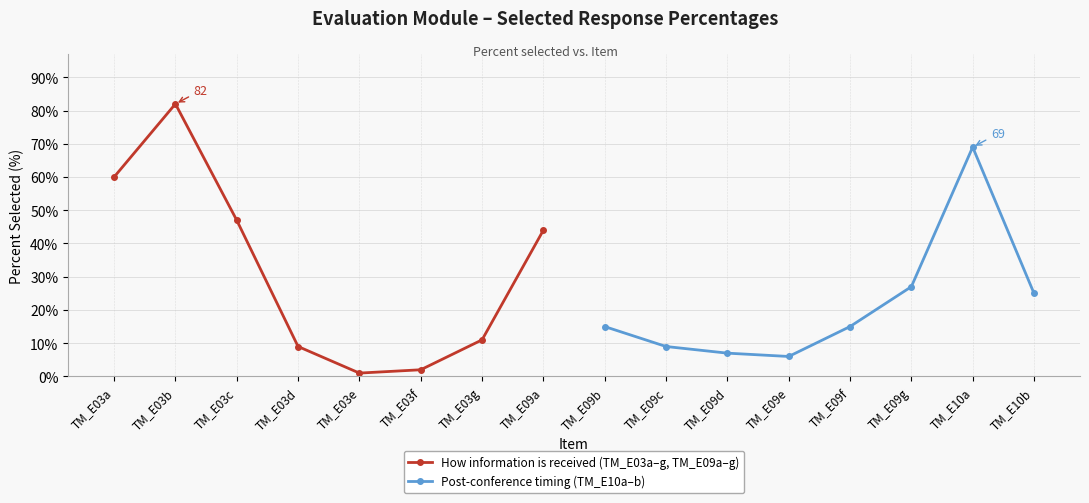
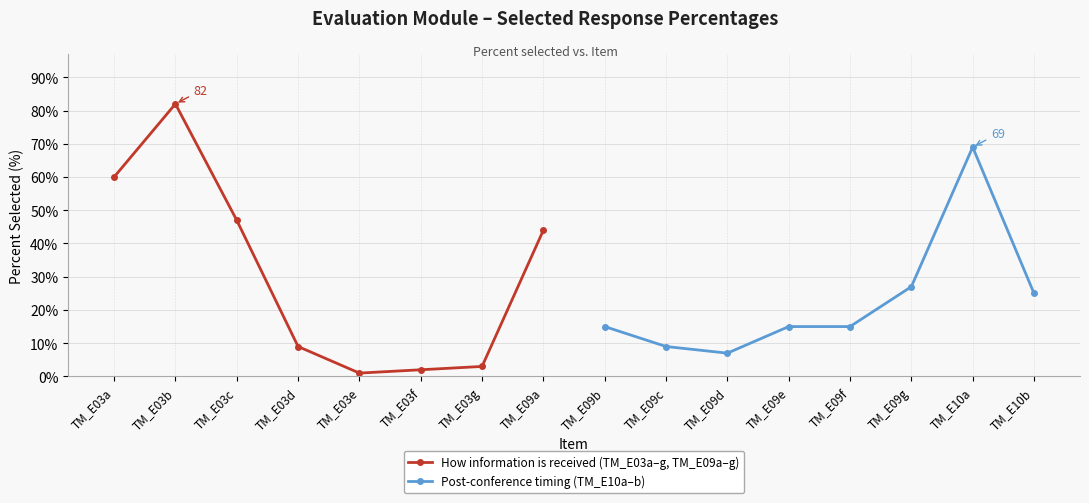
  {
    "How information is received (TM_E03a–g, TM_E09a–g)": {
      "TM_E03a": "60%",
      "TM_E03c": "47%",
      "TM_E03d": "9%",
      "TM_E03e": "1%",
      "TM_E03f": "2%",
-     "TM_E03g": "11%",
+     "TM_E03g": "3%",
      "TM_E09a": "44%"
    },
    "Post-conference timing (TM_E10a–b)": {
      "TM_E09b": "15%",
      "TM_E09c": "9%",
      "TM_E09d": "7%",
-     "TM_E09e": "6%",
+     "TM_E09e": "15%",
      "TM_E09f": "15%",
      "TM_E09g": "27%",
      "TM_E10b": "25%"
    }
  }
